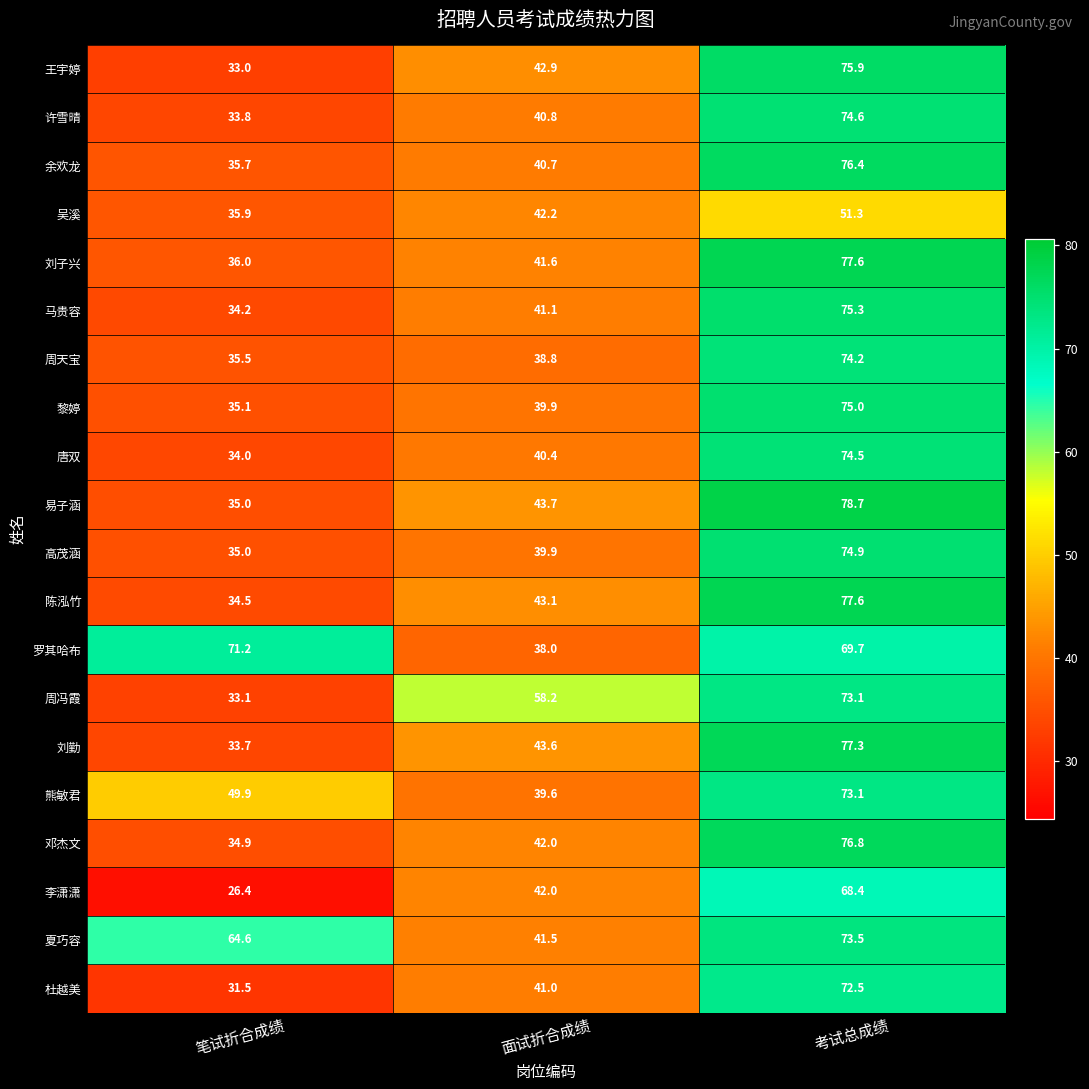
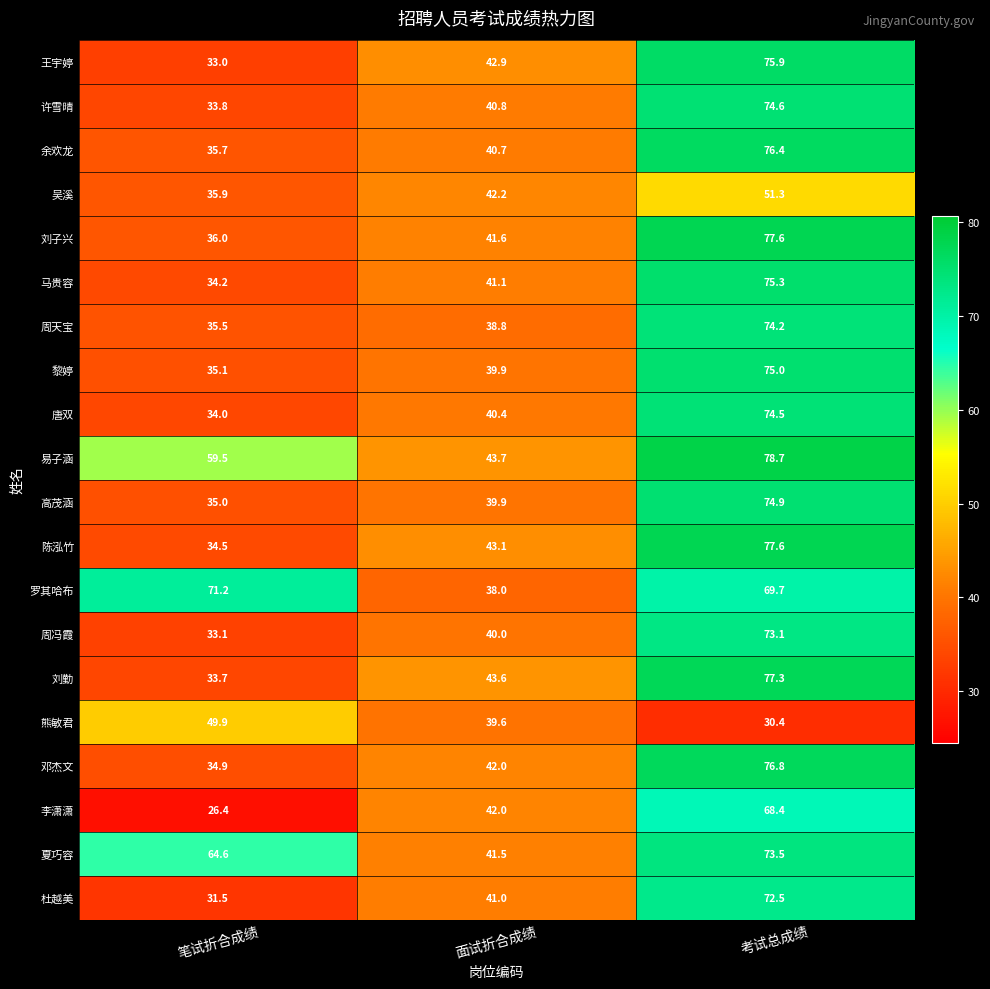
  {
    "王宇婷": {
      "笔试折合成绩": 33.0,
      "面试折合成绩": 42.9,
      "考试总成绩": 75.9
    },
    "许雪晴": {
      "笔试折合成绩": 33.8,
      "面试折合成绩": 40.8,
      "考试总成绩": 74.6
    },
    "余欢龙": {
      "笔试折合成绩": 35.7,
      "面试折合成绩": 40.7,
      "考试总成绩": 76.4
    },
    "吴溪": {
      "笔试折合成绩": 35.9,
      "面试折合成绩": 42.2,
      "考试总成绩": 51.3
    },
    "刘子兴": {
      "笔试折合成绩": 36.0,
      "面试折合成绩": 41.6,
      "考试总成绩": 77.6
    },
    "马贵容": {
      "笔试折合成绩": 34.2,
      "面试折合成绩": 41.1,
      "考试总成绩": 75.3
    },
    "周天宝": {
      "笔试折合成绩": 35.5,
      "面试折合成绩": 38.8,
      "考试总成绩": 74.2
    },
    "黎婷": {
      "笔试折合成绩": 35.1,
      "面试折合成绩": 39.9,
      "考试总成绩": 75.0
    },
    "唐双": {
      "笔试折合成绩": 34.0,
      "面试折合成绩": 40.4,
      "考试总成绩": 74.5
    },
    "易子涵": {
-     "笔试折合成绩": 35.0,
+     "笔试折合成绩": 59.5,
      "面试折合成绩": 43.7,
      "考试总成绩": 78.7
    },
    "高茂涵": {
      "笔试折合成绩": 35.0,
      "面试折合成绩": 39.9,
      "考试总成绩": 74.9
    },
    "陈泓竹": {
      "笔试折合成绩": 34.5,
      "面试折合成绩": 43.1,
      "考试总成绩": 77.6
    },
    "罗其哈布": {
      "笔试折合成绩": 71.2,
      "面试折合成绩": 38.0,
      "考试总成绩": 69.7
    },
    "周冯霞": {
      "笔试折合成绩": 33.1,
-     "面试折合成绩": 58.2,
+     "面试折合成绩": 40.0,
      "考试总成绩": 73.1
    },
    "刘勤": {
      "笔试折合成绩": 33.7,
      "面试折合成绩": 43.6,
      "考试总成绩": 77.3
    },
    "熊敏君": {
      "笔试折合成绩": 49.9,
      "面试折合成绩": 39.6,
-     "考试总成绩": 73.1
+     "考试总成绩": 30.4
    },
    "邓杰文": {
      "笔试折合成绩": 34.9,
      "面试折合成绩": 42.0,
      "考试总成绩": 76.8
    },
    "李潇潇": {
      "笔试折合成绩": 26.4,
      "面试折合成绩": 42.0,
      "考试总成绩": 68.4
    },
    "夏巧容": {
      "笔试折合成绩": 64.6,
      "面试折合成绩": 41.5,
      "考试总成绩": 73.5
    },
    "杜越美": {
      "笔试折合成绩": 31.5,
      "面试折合成绩": 41.0,
      "考试总成绩": 72.5
    }
  }
